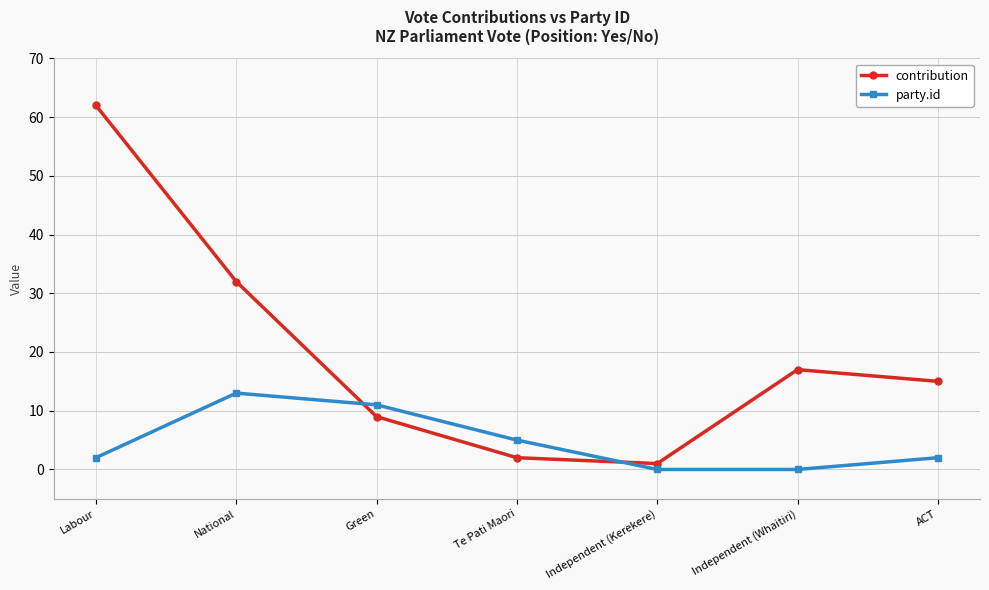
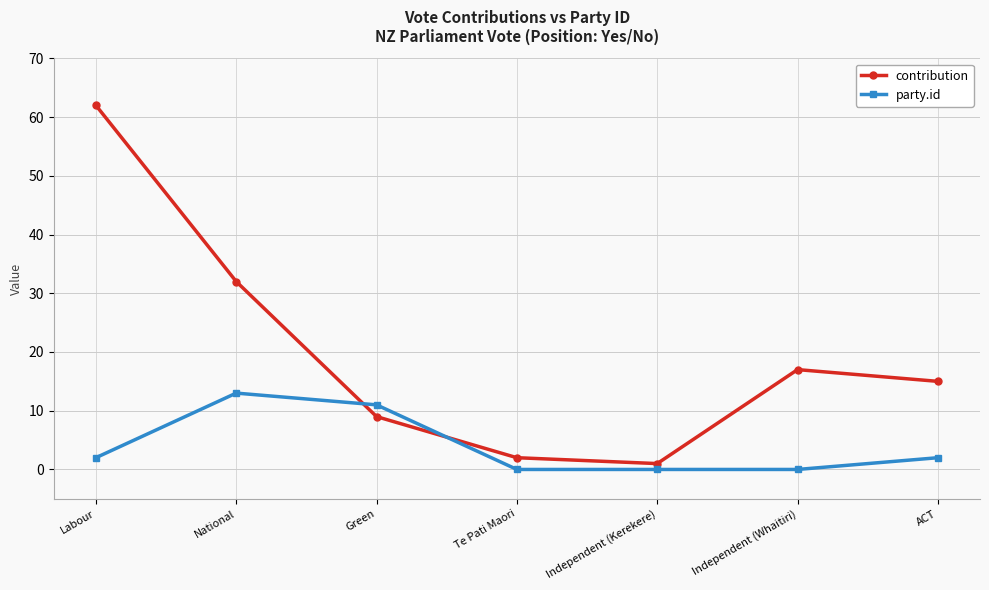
  {
    "contribution": {
      "Labour": 62,
      "National": 32,
      "Green": 9,
      "Te Pati Maori": 2,
      "Independent (Kerekere)": 1,
      "Independent (Whaitiri)": 17,
      "ACT": 15
    },
    "party.id": {
      "Labour": 2,
      "National": 13,
      "Green": 11,
-     "Te Pati Maori": 5,
+     "Te Pati Maori": 0,
      "Independent (Kerekere)": 0,
      "Independent (Whaitiri)": 0,
      "ACT": 2
    }
  }
